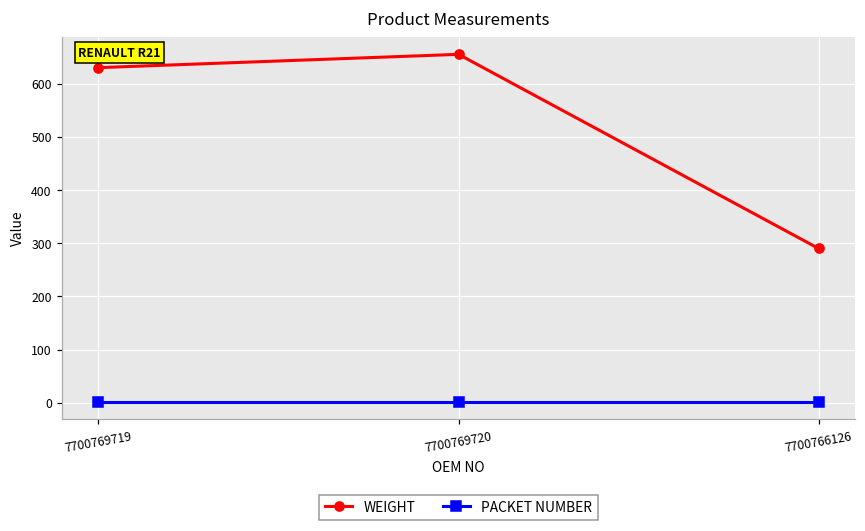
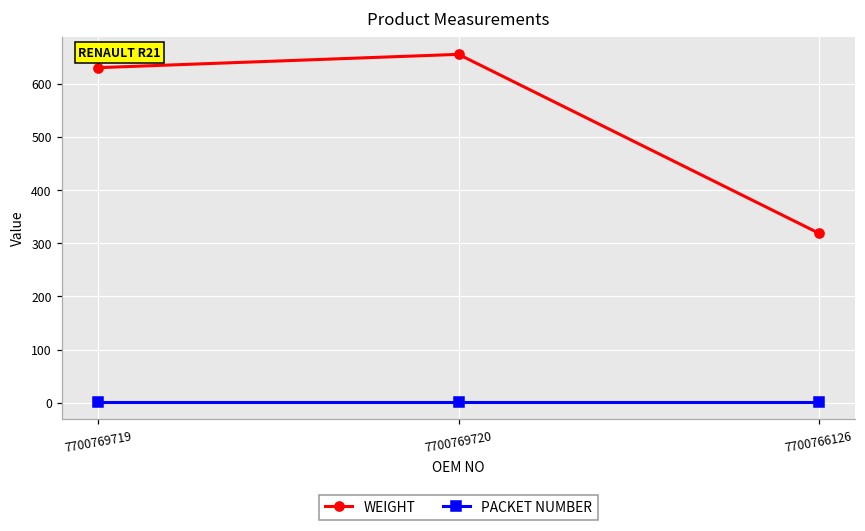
  {
    "WEIGHT": {
      "7700769719": 630,
      "7700769720": 660,
-     "7700766126": 290
+     "7700766126": 320
    },
    "PACKET NUMBER": {
      "7700769719": 0,
      "7700769720": 0,
      "7700766126": 0
    }
  }
